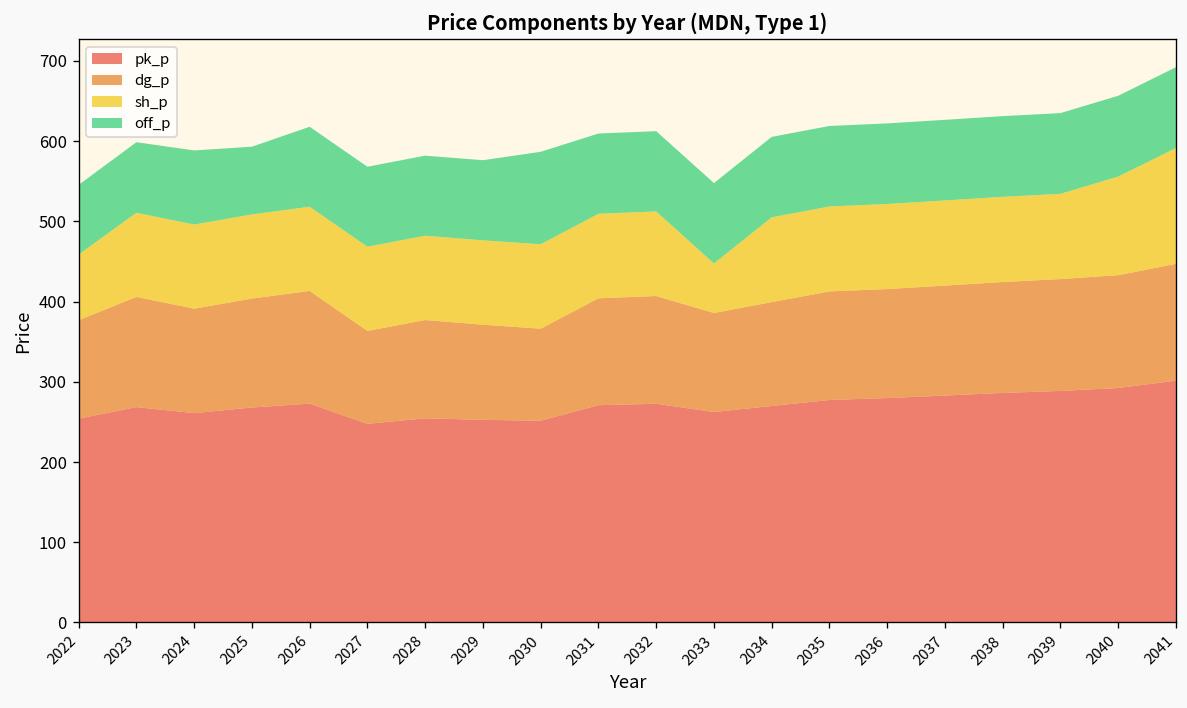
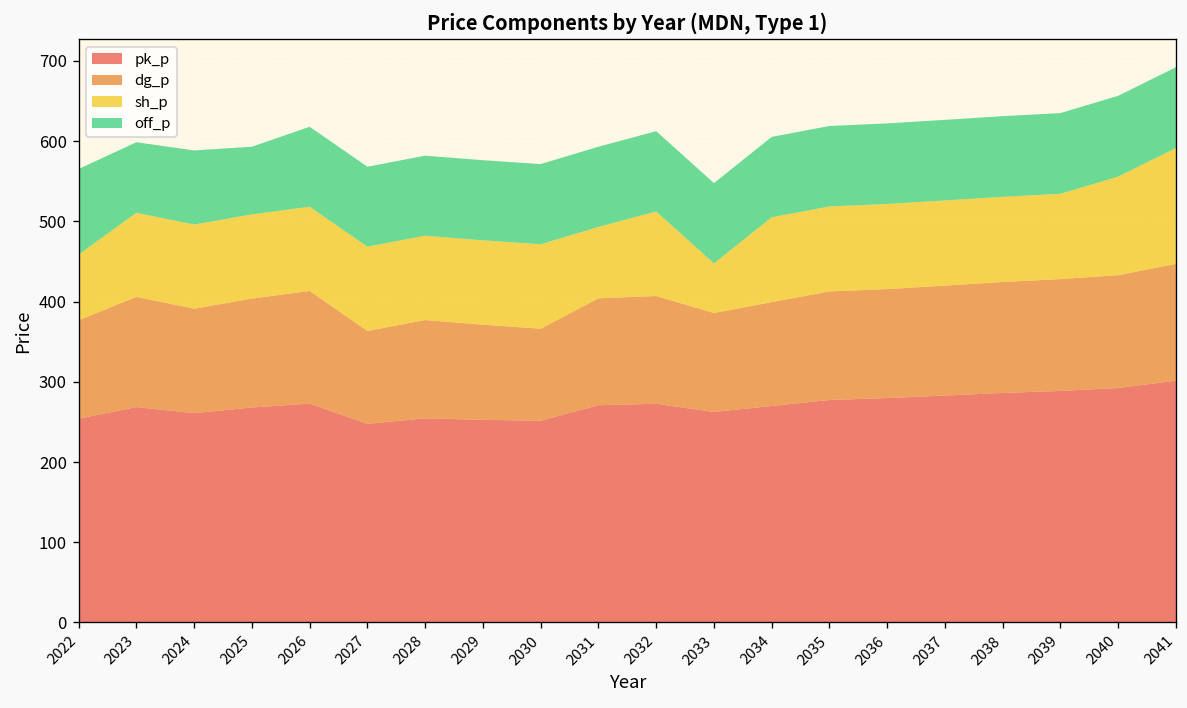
  {
    "sh_p": {
      "2022": 80,
      "2023": 100,
      "2024": 100,
      "2025": 100,
      "2026": 100,
      "2027": 110,
      "2028": 110,
      "2029": 110,
      "2030": 110,
-     "2031": 110,
+     "2031": 90,
      "2032": 110,
      "2033": 60,
      "2034": 110,
      "2035": 110,
      "2036": 110,
      "2037": 110,
      "2038": 110,
      "2039": 110,
      "2040": 120,
      "2041": 140
    },
    "off_p": {
-     "2022": 90,
+     "2022": 110,
      "2024": 90,
      "2025": 80,
      "2026": 100,
      "2027": 100,
      "2028": 100,
      "2029": 100,
-     "2030": 120,
+     "2030": 100,
      "2031": 100,
      "2032": 100,
      "2033": 100,
      "2034": 100,
      "2035": 100,
      "2036": 100,
      "2037": 100,
      "2038": 100,
      "2039": 100,
      "2040": 100,
      "2041": 100
    }
  }
